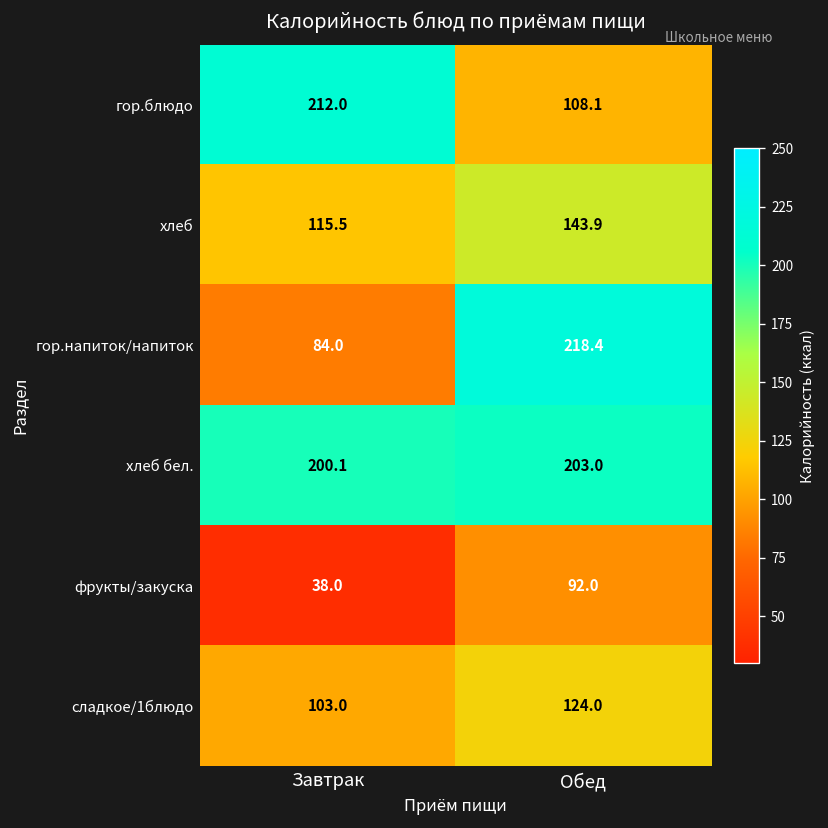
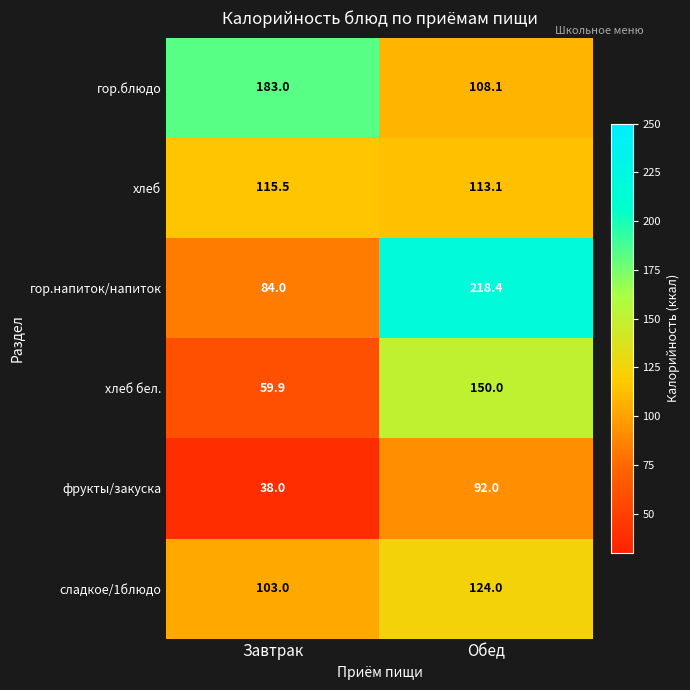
  {
    "гор.блюдо": {
-     "Завтрак": 212.0,
+     "Завтрак": 183.0,
      "Обед": 108.1
    },
    "хлеб": {
      "Завтрак": 115.5,
-     "Обед": 143.9
+     "Обед": 113.1
    },
    "гор.напиток/напиток": {
      "Завтрак": 84.0,
      "Обед": 218.4
    },
    "хлеб бел.": {
-     "Завтрак": 200.1,
-     "Обед": 203.0
+     "Завтрак": 59.9,
+     "Обед": 150.0
    },
    "фрукты/закуска": {
      "Завтрак": 38.0,
      "Обед": 92.0
    },
    "сладкое/1блюдо": {
      "Завтрак": 103.0,
      "Обед": 124.0
    }
  }
